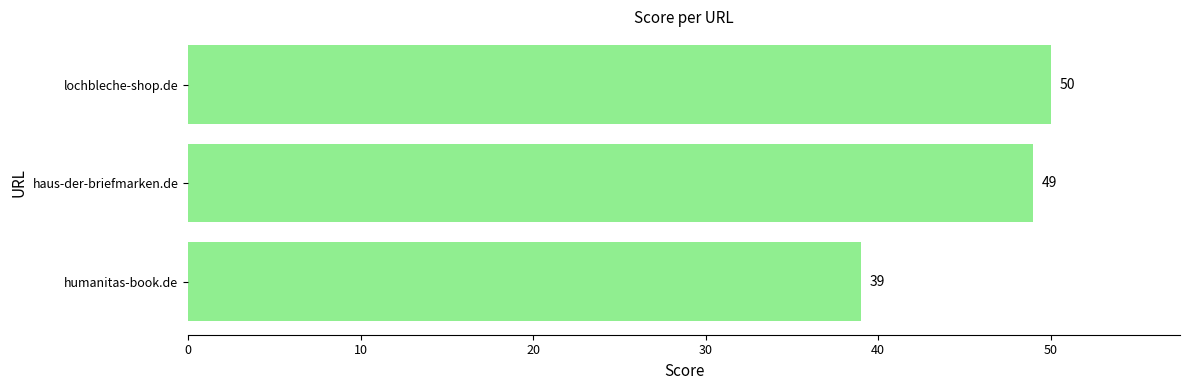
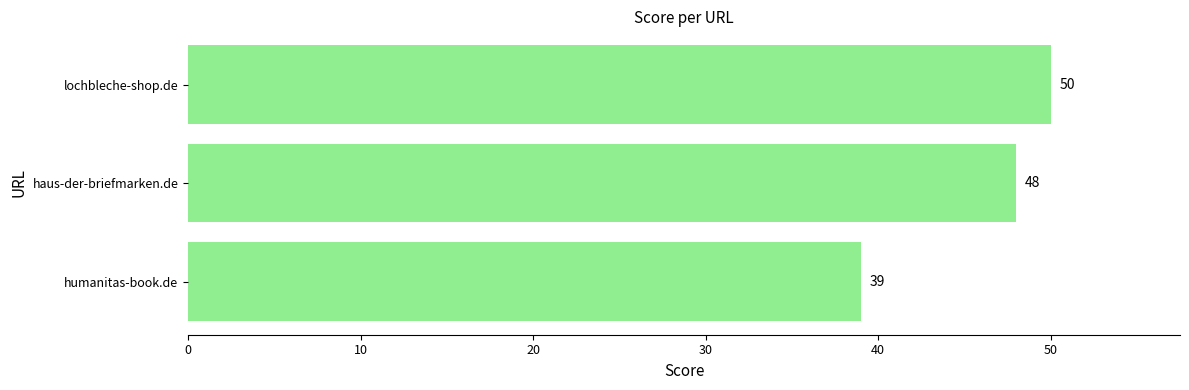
  {
    "lochbleche-shop.de": 50,
-   "haus-der-briefmarken.de": 49,
+   "haus-der-briefmarken.de": 48,
    "humanitas-book.de": 39
  }
